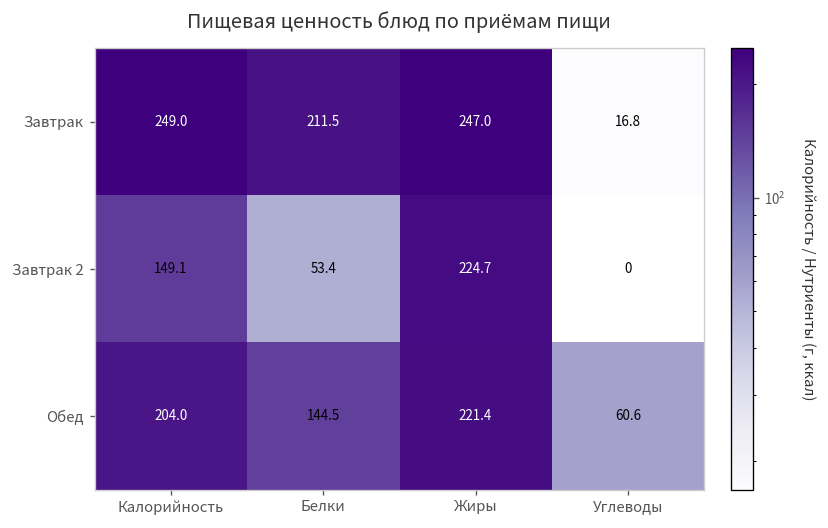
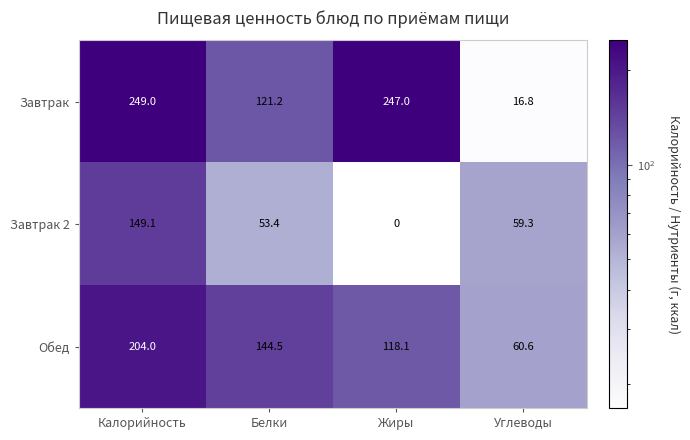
  {
    "Завтрак": {
      "Калорийность": 249.0,
-     "Белки": 211.5,
+     "Белки": 121.2,
      "Жиры": 247.0,
      "Углеводы": 16.8
    },
    "Завтрак 2": {
      "Калорийность": 149.1,
      "Белки": 53.4,
-     "Жиры": 224.7,
-     "Углеводы": 0
+     "Жиры": 0,
+     "Углеводы": 59.3
    },
    "Обед": {
      "Калорийность": 204.0,
      "Белки": 144.5,
-     "Жиры": 221.4,
+     "Жиры": 118.1,
      "Углеводы": 60.6
    }
  }
